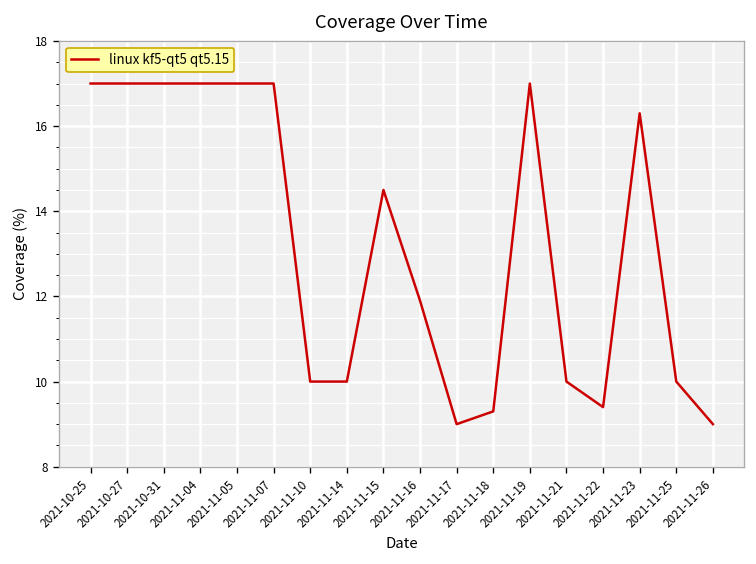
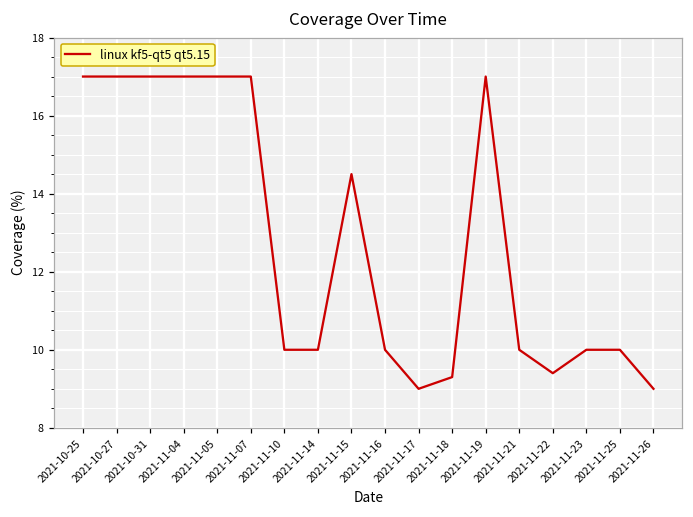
  {
    "2021-10-25": 17.0,
    "2021-10-27": 17.0,
    "2021-10-31": 17.0,
    "2021-11-04": 17.0,
    "2021-11-05": 17.0,
    "2021-11-07": 17.0,
    "2021-11-10": 10.0,
    "2021-11-14": 10.0,
    "2021-11-15": 14.5,
-   "2021-11-16": 11.9,
+   "2021-11-16": 10.0,
    "2021-11-17": 9.0,
    "2021-11-18": 9.3,
    "2021-11-19": 17.0,
    "2021-11-21": 10.0,
    "2021-11-22": 9.4,
-   "2021-11-23": 16.3,
+   "2021-11-23": 10.0,
    "2021-11-25": 10.0,
    "2021-11-26": 9.0
  }
